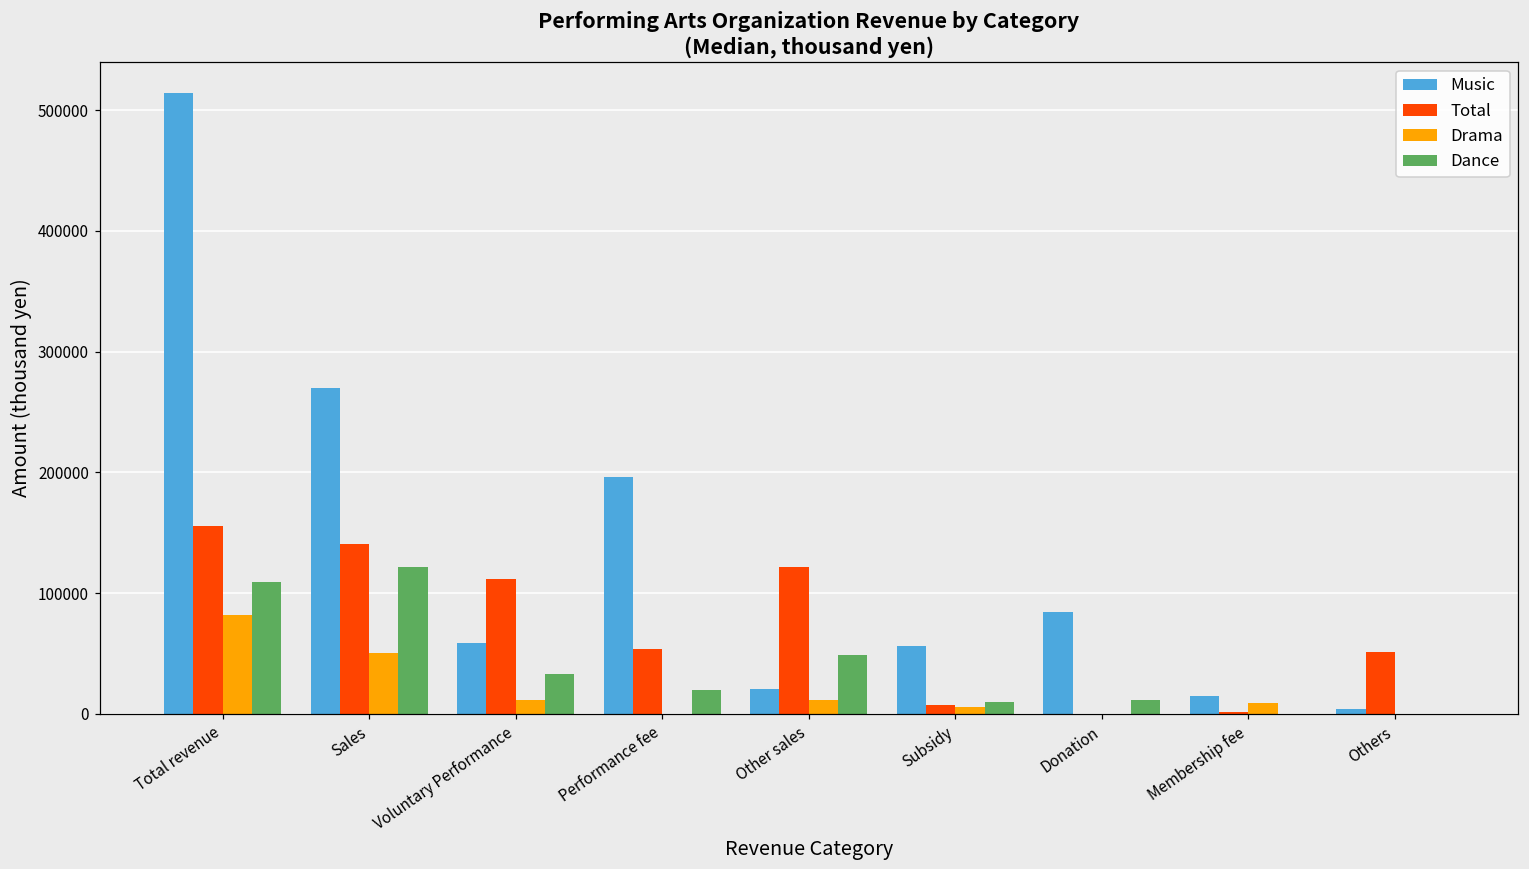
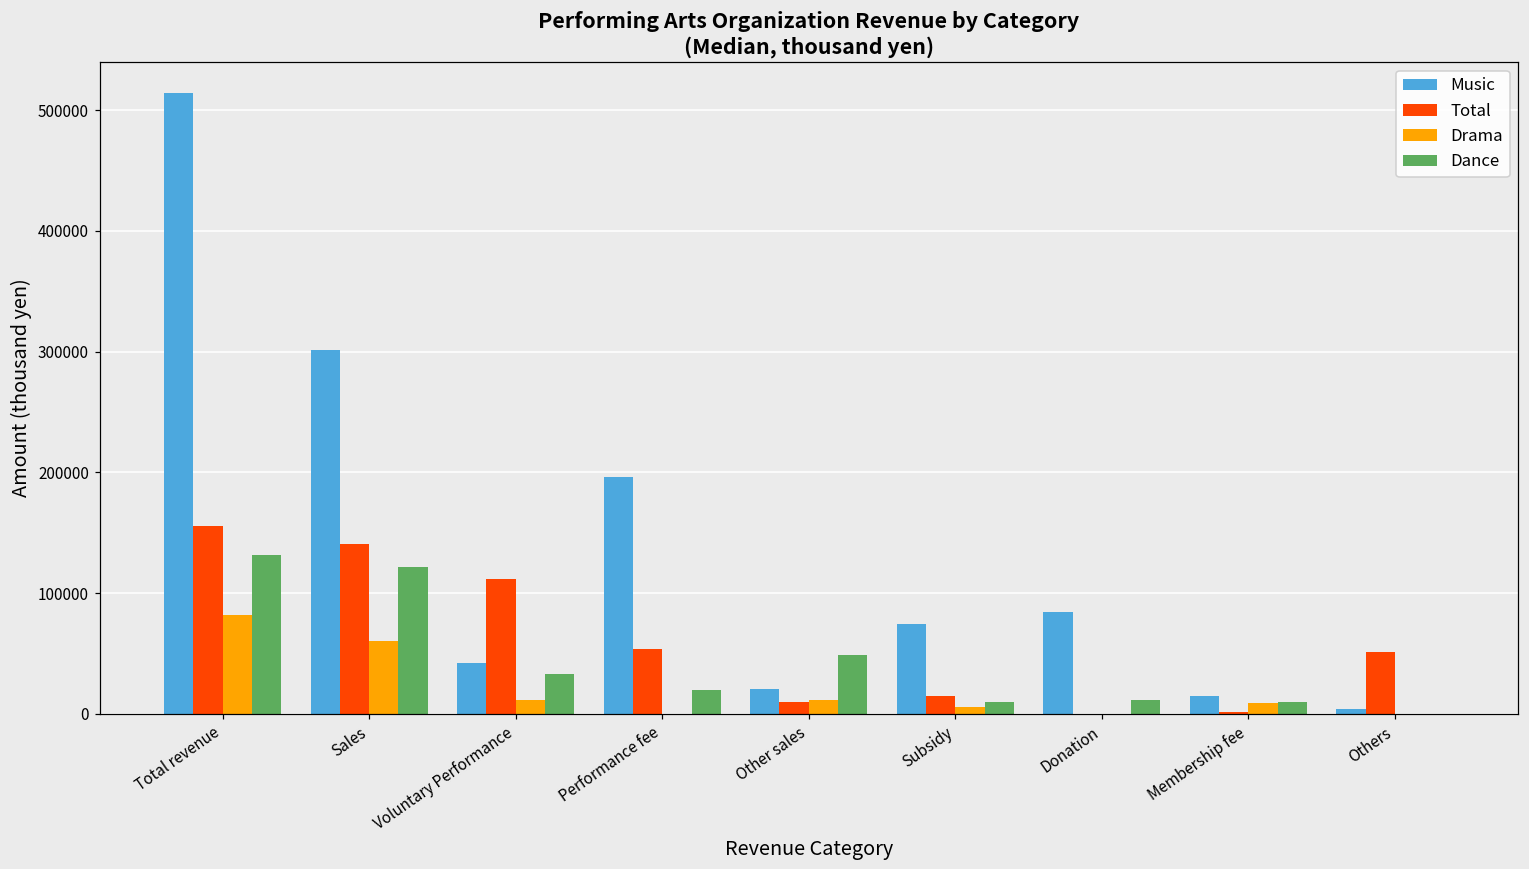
  {
    "Music": {
      "Total revenue": 514000,
-     "Sales": 270000,
-     "Voluntary Performance": 59000,
+     "Sales": 301000,
+     "Voluntary Performance": 42000,
      "Performance fee": 196000,
      "Other sales": 21000,
-     "Subsidy": 56000,
+     "Subsidy": 75000,
      "Donation": 84000,
      "Membership fee": 15000,
      "Others": 4000
    },
    "Total": {
      "Total revenue": 156000,
      "Sales": 141000,
      "Voluntary Performance": 112000,
      "Performance fee": 54000,
-     "Other sales": 121000,
-     "Subsidy": 7000,
+     "Other sales": 9000,
+     "Subsidy": 15000,
      "Others": 51000
    },
    "Drama": {
      "Total revenue": 82000,
-     "Sales": 51000,
+     "Sales": 61000,
      "Voluntary Performance": 11000,
      "Other sales": 11000,
      "Subsidy": 6000,
      "Donation": 0,
      "Membership fee": 9000,
      "Others": 0
    },
    "Dance": {
-     "Total revenue": 109000,
+     "Total revenue": 132000,
      "Sales": 122000,
      "Voluntary Performance": 33000,
      "Performance fee": 19000,
      "Other sales": 49000,
      "Subsidy": 10000,
      "Donation": 12000,
-     "Membership fee": 0,
+     "Membership fee": 10000,
      "Others": 0
    }
  }
